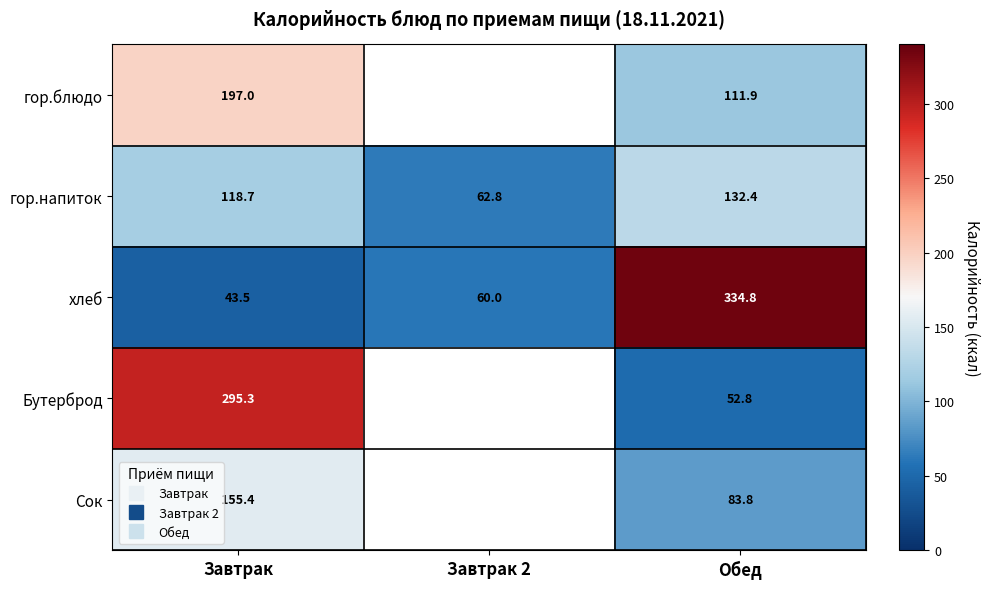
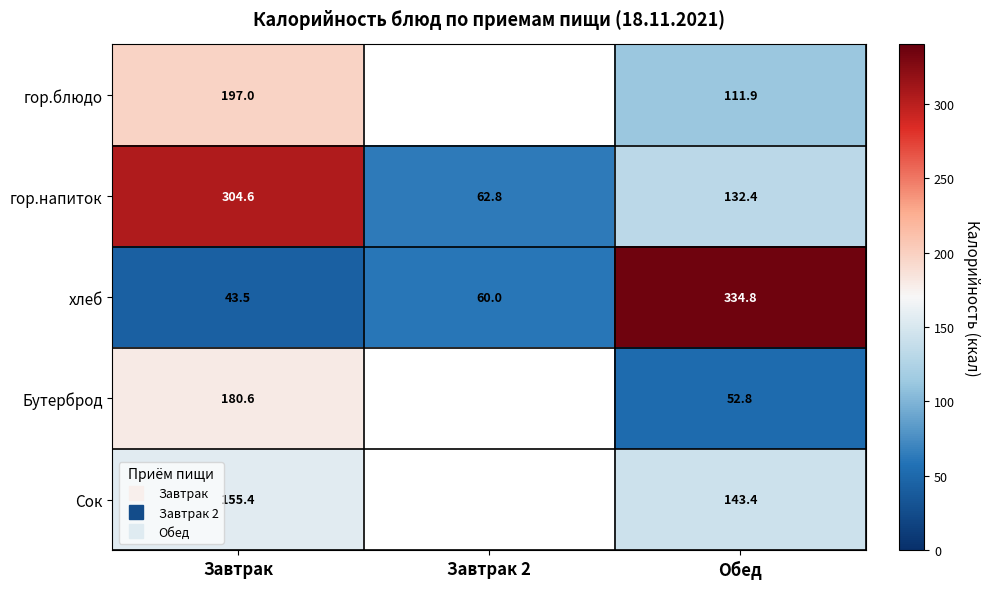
  {
    "гор.блюдо": {
      "Завтрак": 197.0,
      "Обед": 111.9
    },
    "гор.напиток": {
-     "Завтрак": 118.7,
+     "Завтрак": 304.6,
      "Завтрак 2": 62.8,
      "Обед": 132.4
    },
    "хлеб": {
      "Завтрак": 43.5,
      "Завтрак 2": 60.0,
      "Обед": 334.8
    },
    "Бутерброд": {
-     "Завтрак": 295.3,
+     "Завтрак": 180.6,
      "Обед": 52.8
    },
    "Сок": {
-     "Обед": 83.8
+     "Обед": 143.4
    }
  }
